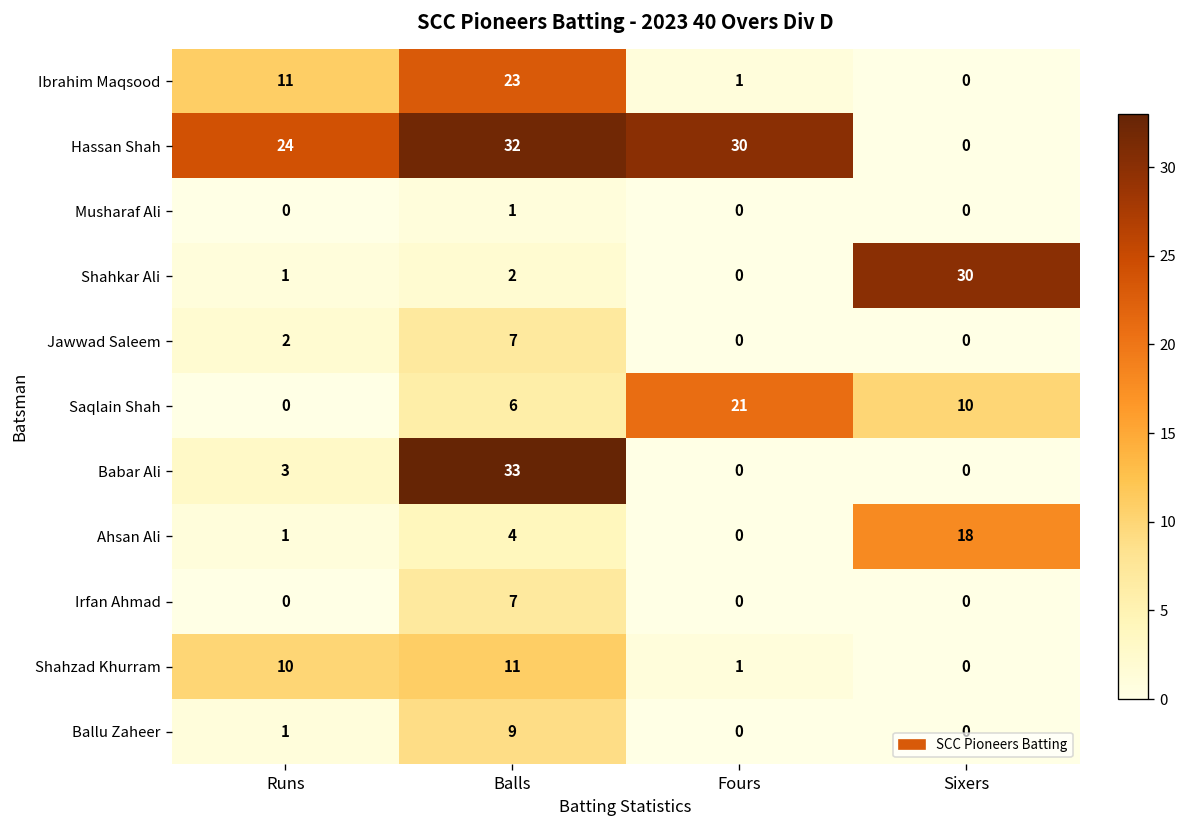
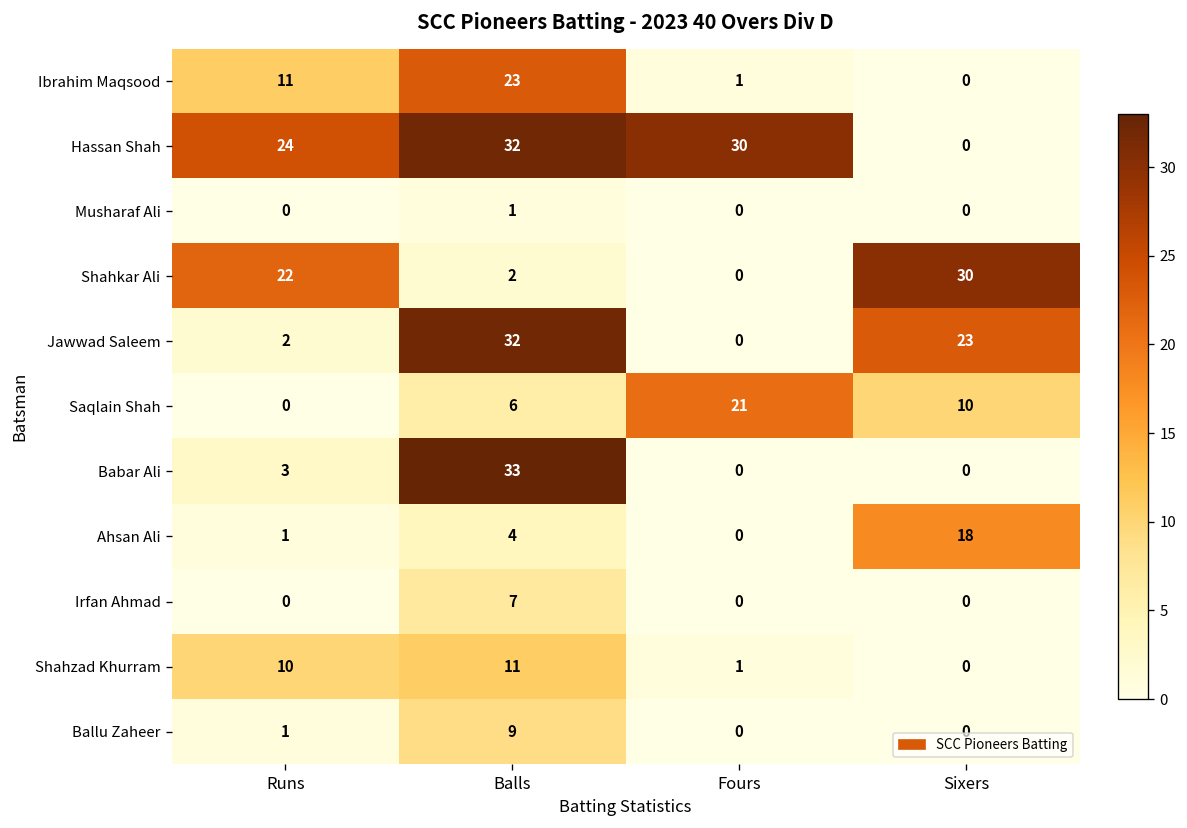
  {
    "Ibrahim Maqsood": {
      "Runs": 11,
      "Balls": 23,
      "Fours": 1,
      "Sixers": 0
    },
    "Hassan Shah": {
      "Runs": 24,
      "Balls": 32,
      "Fours": 30,
      "Sixers": 0
    },
    "Musharaf Ali": {
      "Runs": 0,
      "Balls": 1,
      "Fours": 0,
      "Sixers": 0
    },
    "Shahkar Ali": {
-     "Runs": 1,
+     "Runs": 22,
      "Balls": 2,
      "Fours": 0,
      "Sixers": 30
    },
    "Jawwad Saleem": {
      "Runs": 2,
-     "Balls": 7,
+     "Balls": 32,
      "Fours": 0,
-     "Sixers": 0
+     "Sixers": 23
    },
    "Saqlain Shah": {
      "Runs": 0,
      "Balls": 6,
      "Fours": 21,
      "Sixers": 10
    },
    "Babar Ali": {
      "Runs": 3,
      "Balls": 33,
      "Fours": 0,
      "Sixers": 0
    },
    "Ahsan Ali": {
      "Runs": 1,
      "Balls": 4,
      "Fours": 0,
      "Sixers": 18
    },
    "Irfan Ahmad": {
      "Runs": 0,
      "Balls": 7,
      "Fours": 0,
      "Sixers": 0
    },
    "Shahzad Khurram": {
      "Runs": 10,
      "Balls": 11,
      "Fours": 1,
      "Sixers": 0
    },
    "Ballu Zaheer": {
      "Runs": 1,
      "Balls": 9,
      "Fours": 0
    }
  }
